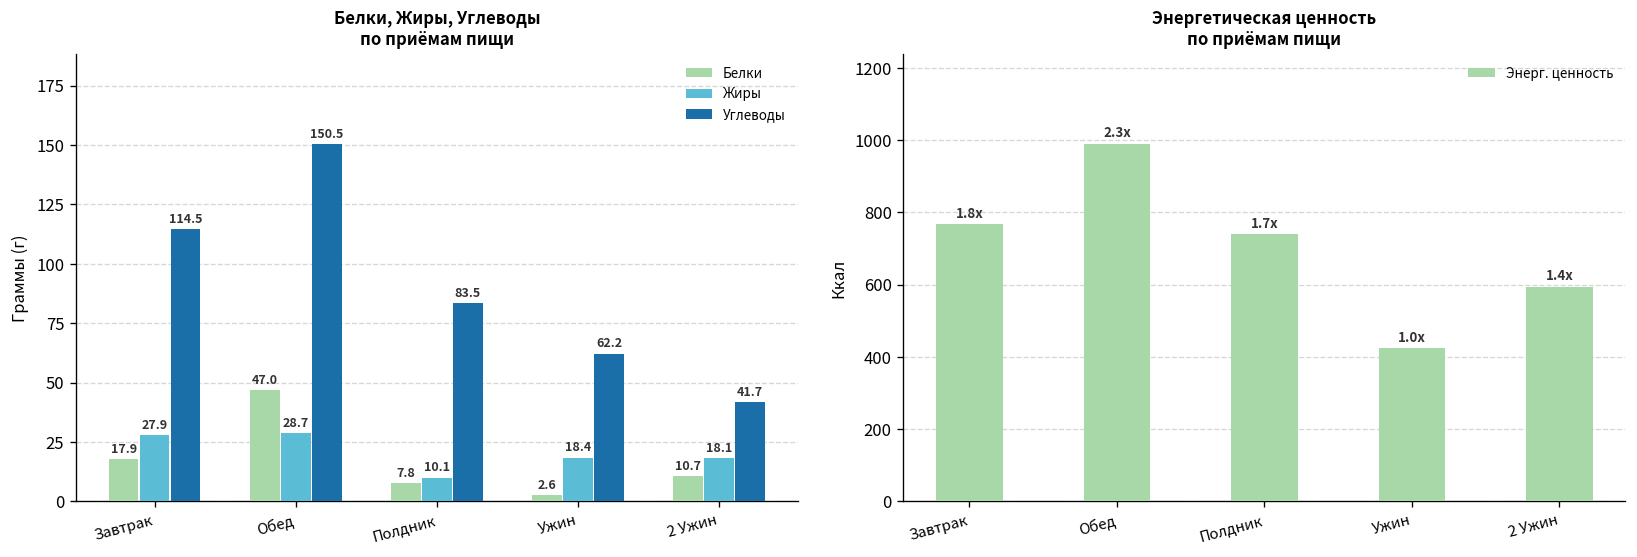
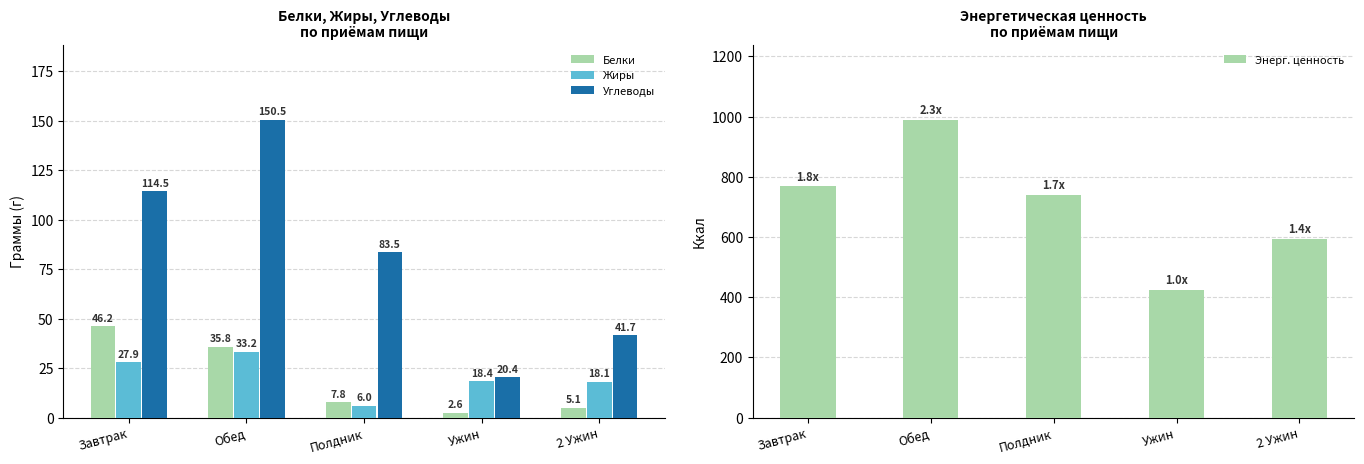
  {
    "Белки, Жиры, Углеводы по приёмам пищи": {
      "Белки": {
-       "Завтрак": 17.9,
-       "Обед": 47.0,
+       "Завтрак": 46.2,
+       "Обед": 35.8,
        "Полдник": 7.8,
        "Ужин": 2.6,
-       "2 Ужин": 10.7
+       "2 Ужин": 5.1
      },
      "Жиры": {
        "Завтрак": 27.9,
-       "Обед": 28.7,
-       "Полдник": 10.1,
+       "Обед": 33.2,
+       "Полдник": 6.0,
        "Ужин": 18.4,
        "2 Ужин": 18.1
      },
      "Углеводы": {
        "Завтрак": 114.5,
        "Обед": 150.5,
        "Полдник": 83.5,
-       "Ужин": 62.2,
+       "Ужин": 20.4,
        "2 Ужин": 41.7
      }
    }
  }
